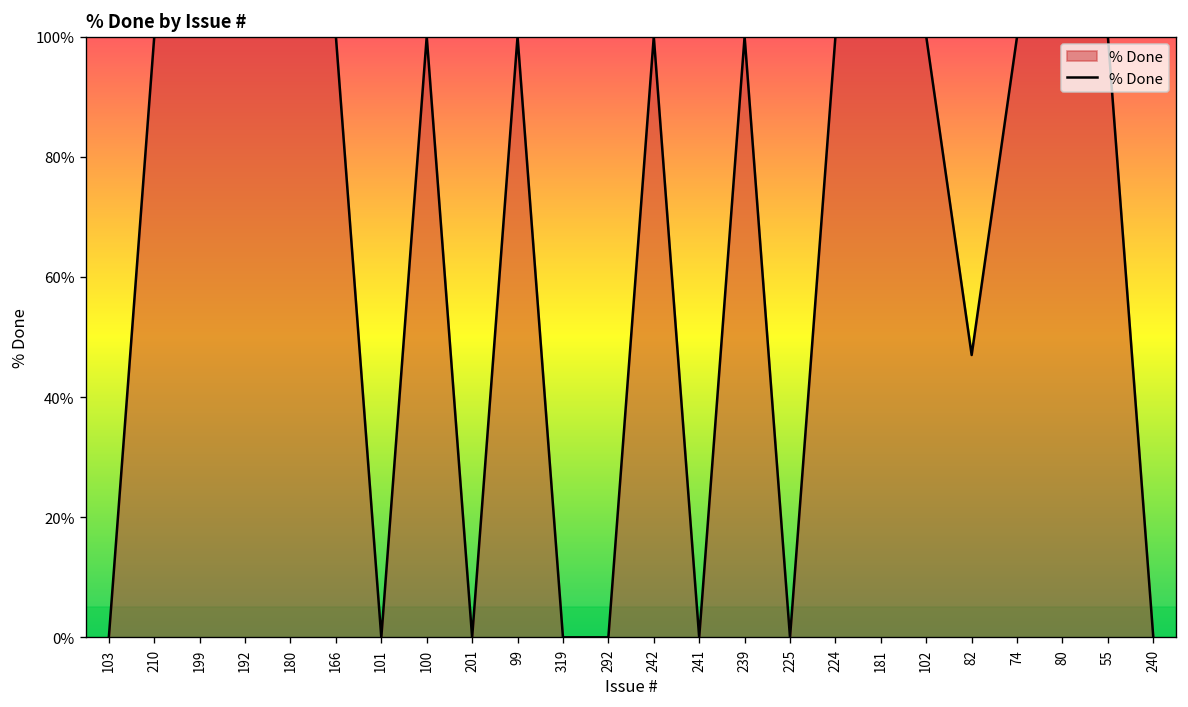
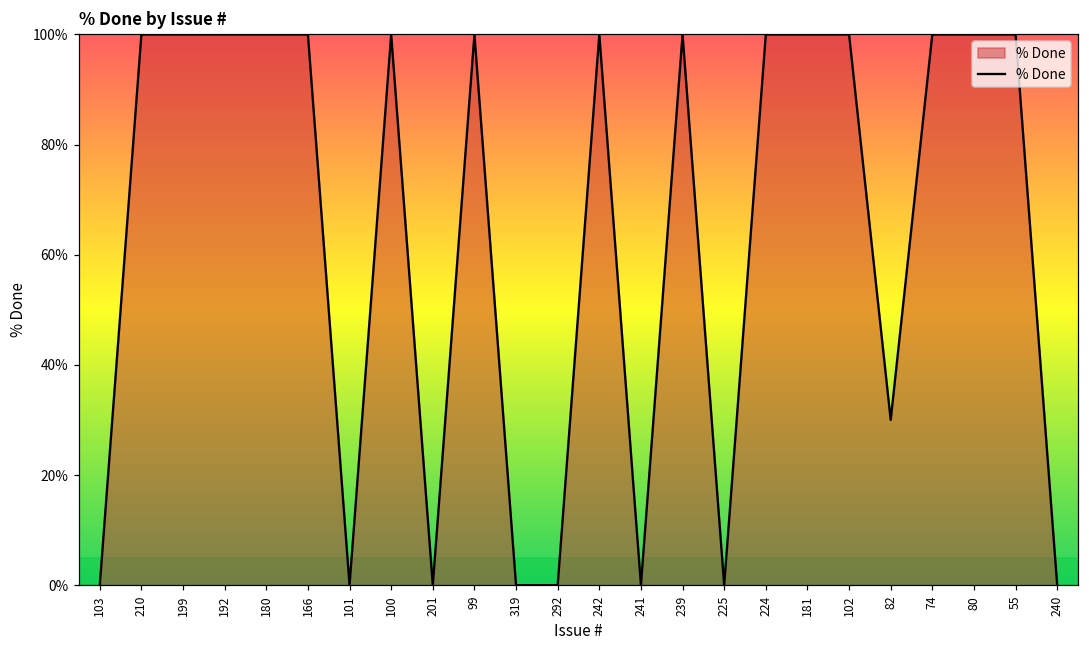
  {
    "103": "0%",
    "210": "100%",
    "199": "100%",
    "192": "100%",
    "180": "100%",
    "166": "100%",
    "101": "0%",
    "100": "100%",
    "201": "0%",
    "99": "100%",
    "319": "0%",
    "292": "0%",
    "242": "100%",
    "241": "0%",
    "239": "100%",
    "225": "0%",
    "224": "100%",
    "181": "100%",
    "102": "100%",
-   "82": "47%",
+   "82": "30%",
    "74": "100%",
    "80": "100%",
    "55": "100%",
    "240": "0%"
  }
